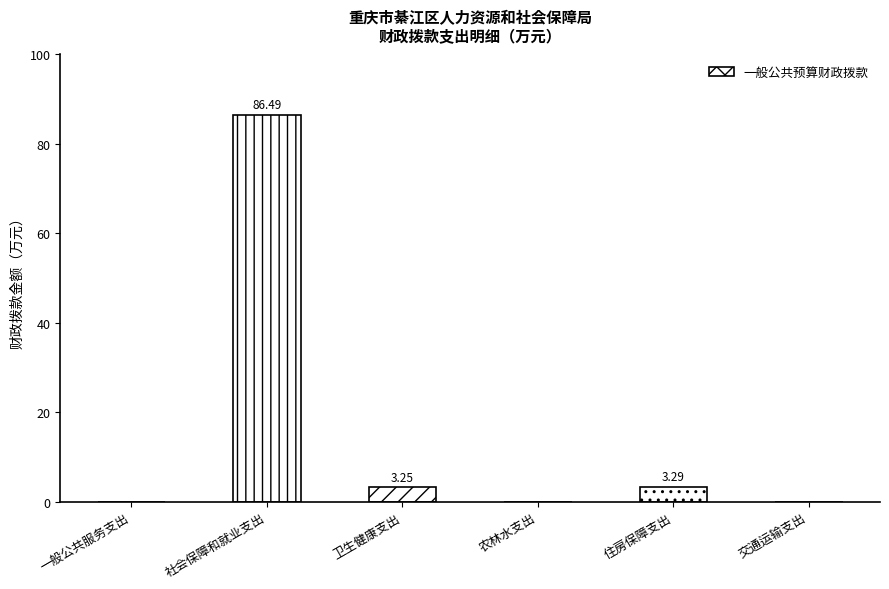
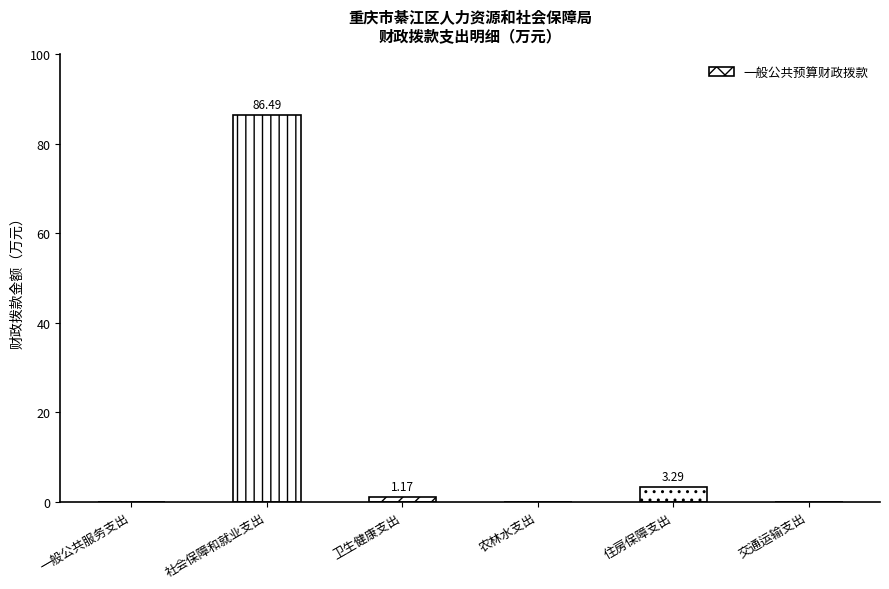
  {
    "社会保障和就业支出": 86.49,
-   "卫生健康支出": 3.25,
+   "卫生健康支出": 1.17,
    "住房保障支出": 3.29
  }
